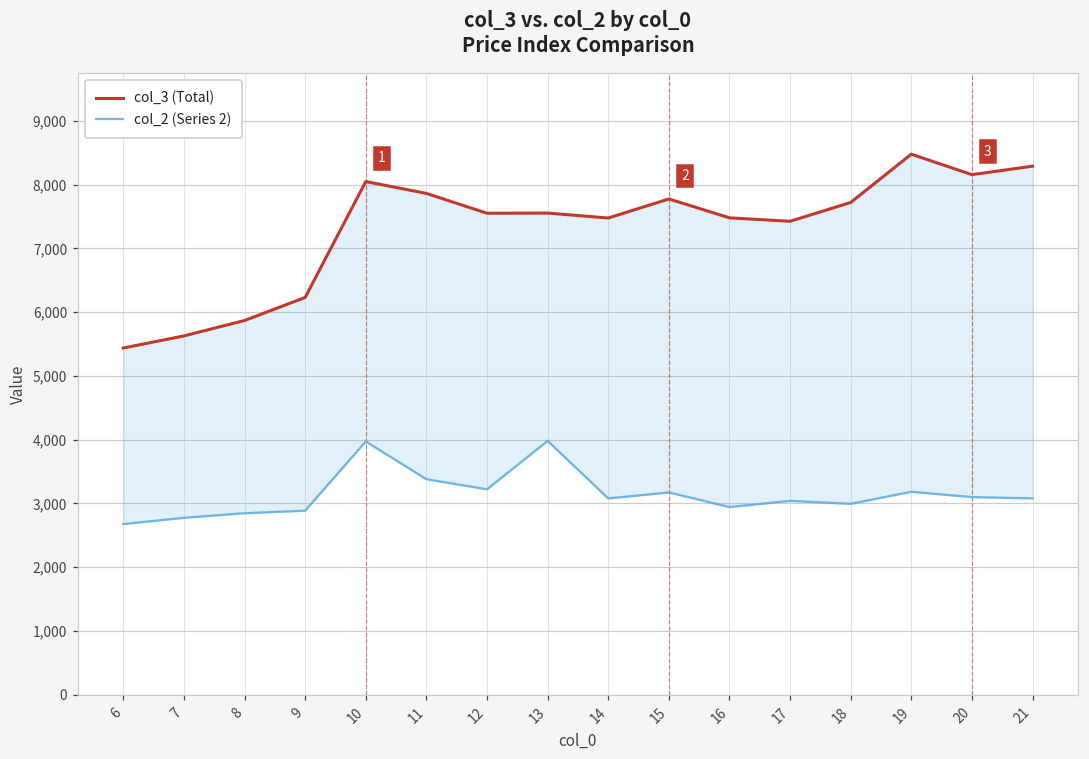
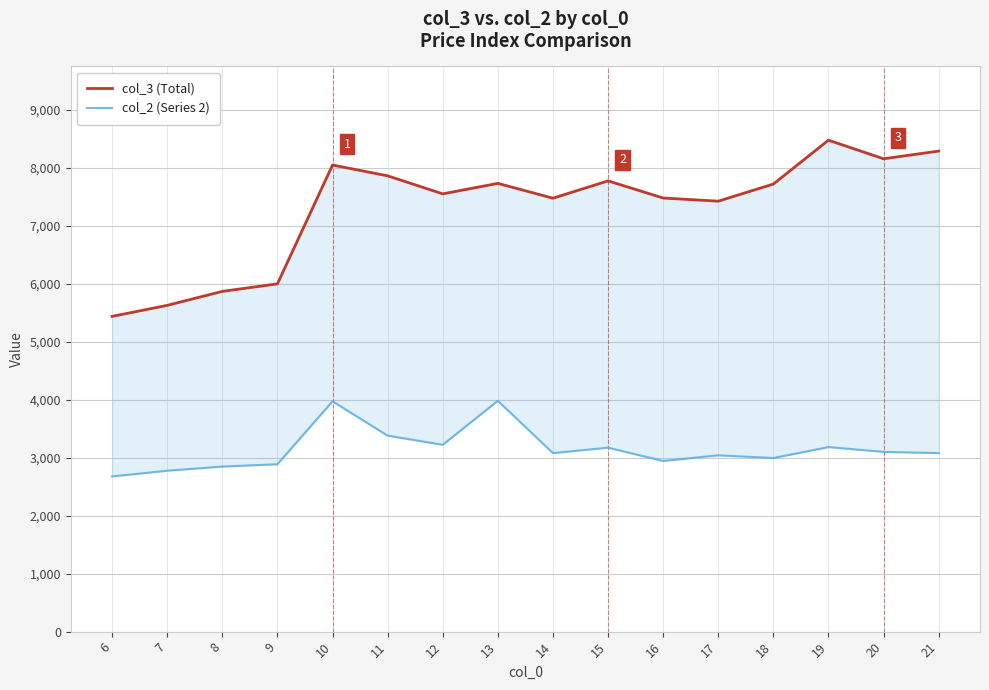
  {
    "col_3 (Total)": {
      "6": "5,400",
      "7": "5,600",
      "8": "5,900",
-     "9": "6,200",
+     "9": "6,000",
      "11": "7,900",
      "12": "7,600",
-     "13": "7,600",
+     "13": "7,700",
      "14": "7,500",
      "16": "7,500",
      "17": "7,400",
      "18": "7,700",
      "19": "8,500",
      "21": "8,300"
    },
    "col_2 (Series 2)": {
      "6": "2,700",
      "7": "2,800",
      "8": "2,800",
      "9": "2,900",
      "10": "4,000",
      "11": "3,400",
      "12": "3,200",
      "13": "4,000",
      "14": "3,100",
      "15": "3,200",
      "16": "2,900",
      "17": "3,000",
      "18": "3,000",
      "19": "3,200",
      "20": "3,100",
      "21": "3,100"
    }
  }
